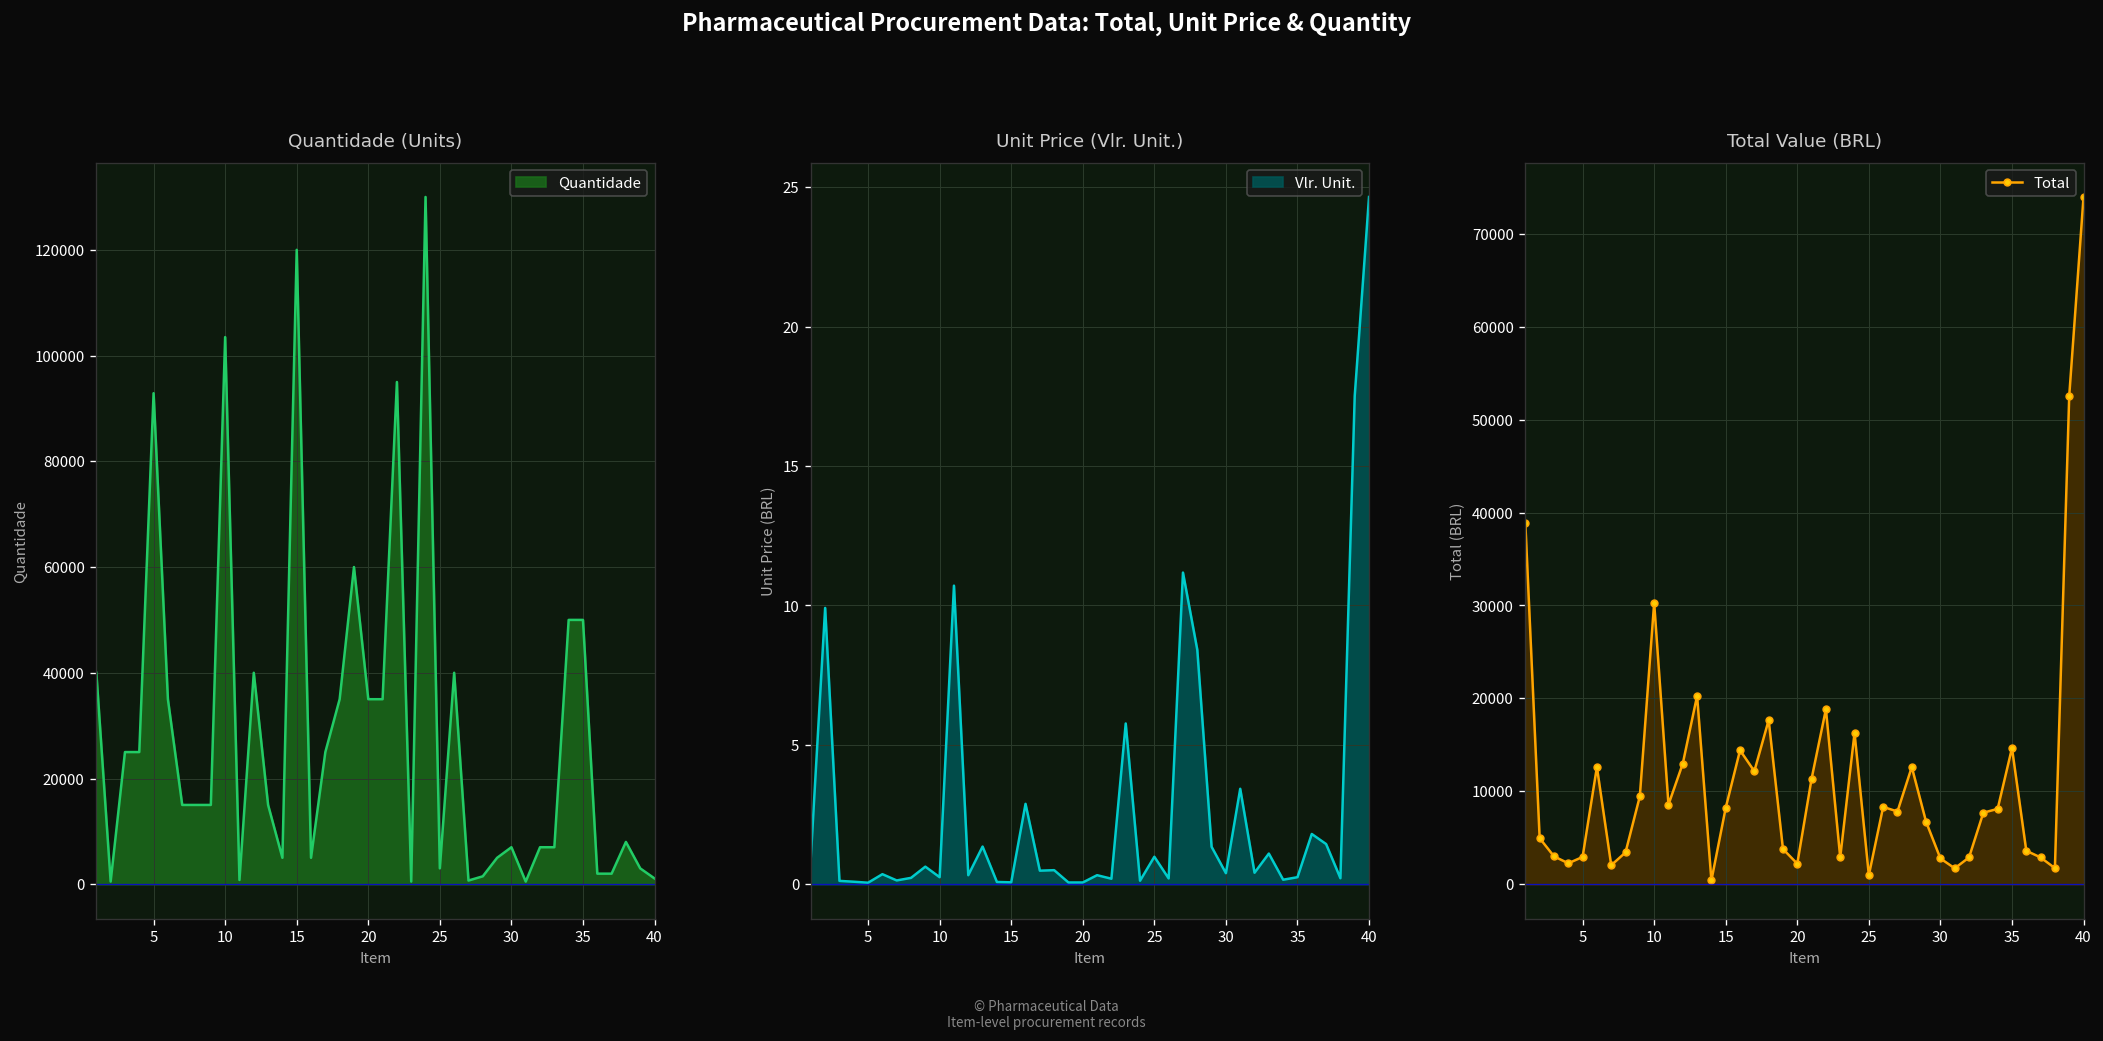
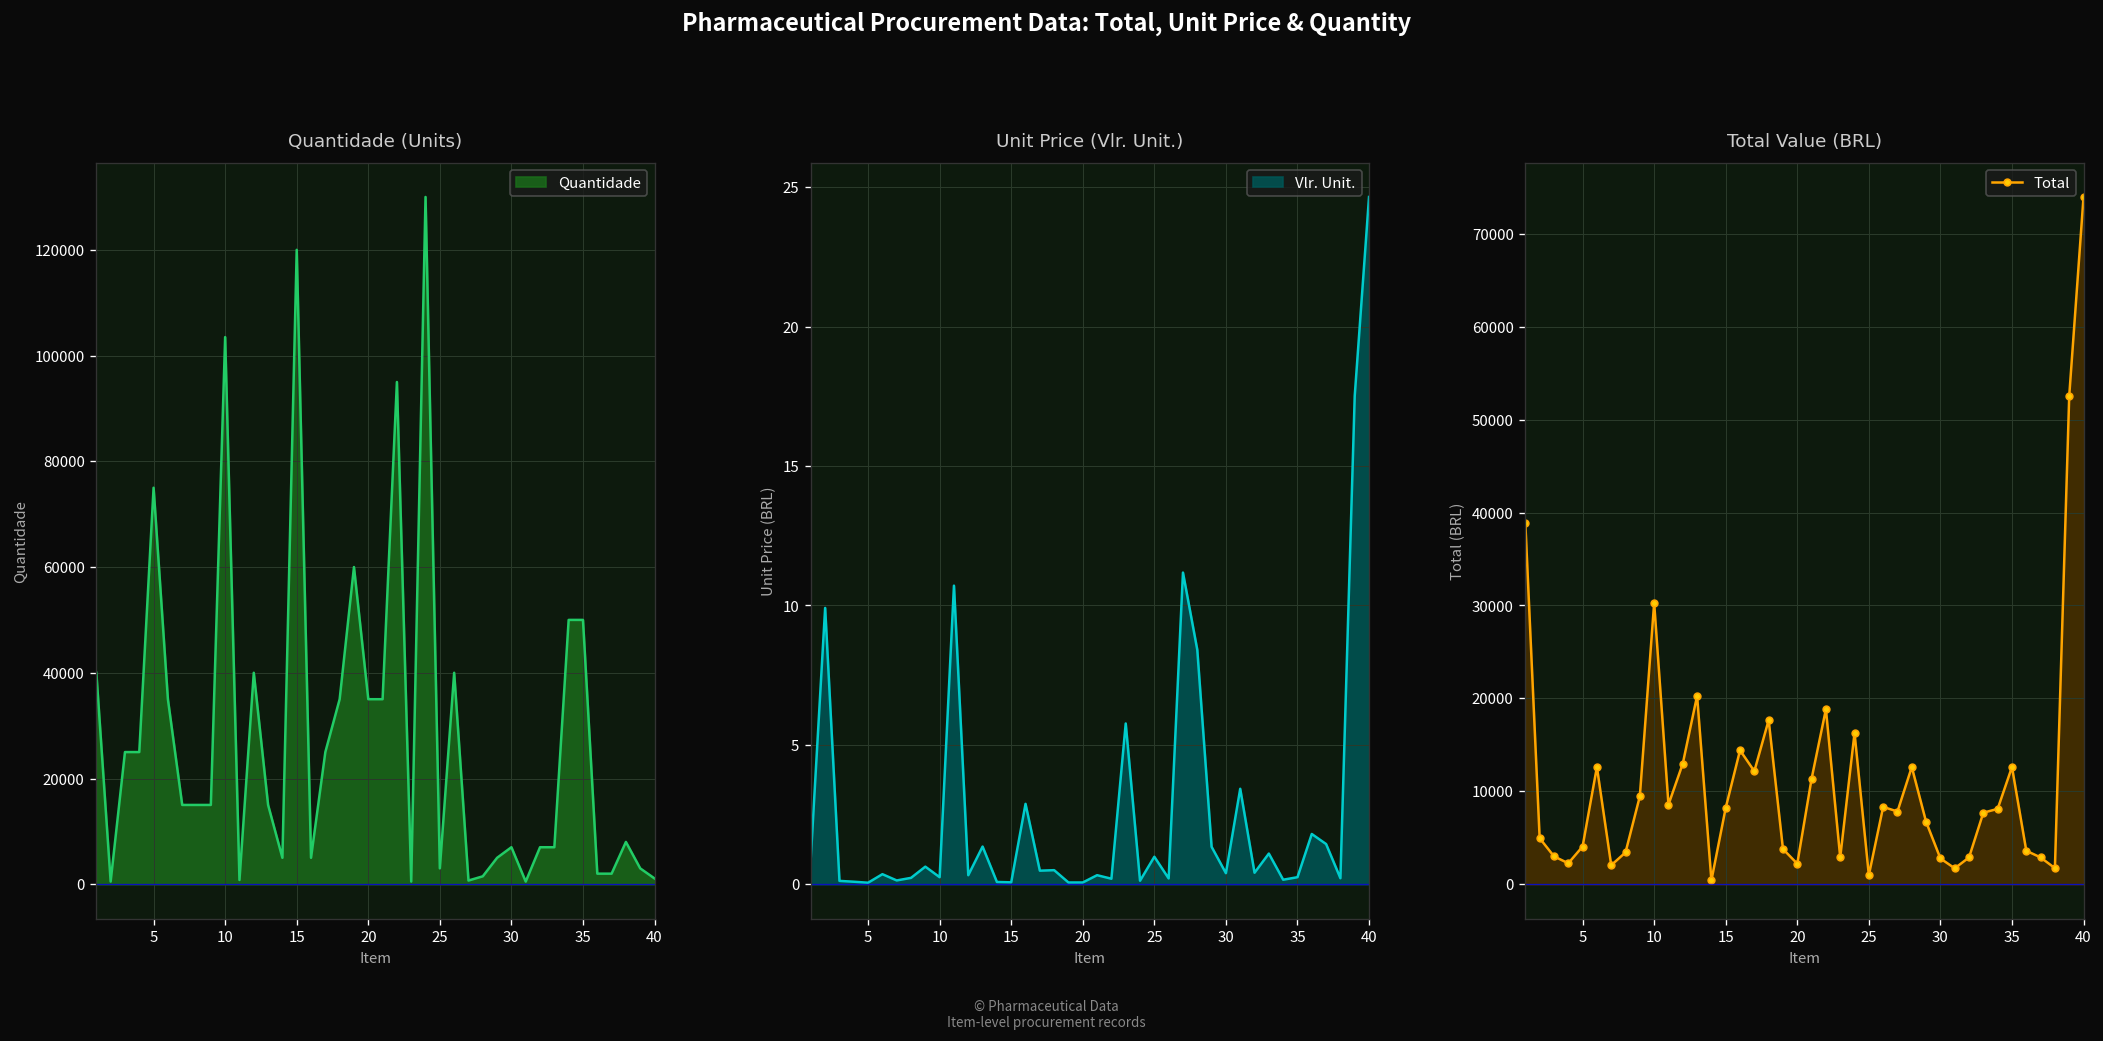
  {
    "Quantidade (Units)": {
-     "5": 93000,
+     "5": 75000,
      "10": 103000,
      "15": 120000,
      "20": 35000,
      "25": 3000,
      "30": 7000,
      "35": 50000,
      "40": 1000
    },
    "Unit Price (Vlr. Unit.)": {
      "5": 0.1,
      "10": 0.3,
      "15": 0.1,
      "20": 0.1,
      "25": 1.0,
      "30": 0.4,
      "35": 0.3,
      "40": 24.7
    },
    "Total Value (BRL)": {
-     "5": 3000,
+     "5": 4000,
      "10": 30000,
      "15": 8000,
      "20": 2000,
      "25": 1000,
      "30": 3000,
-     "35": 15000,
+     "35": 13000,
      "40": 74000
    }
  }
